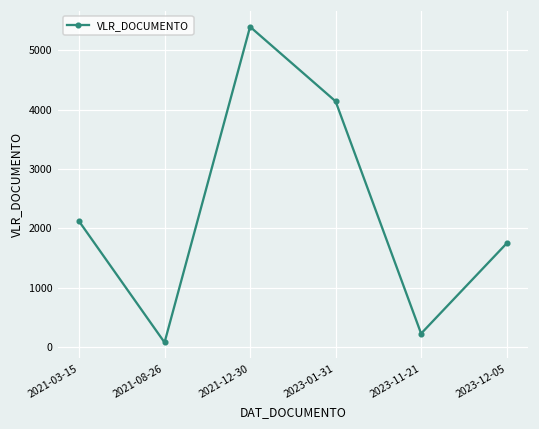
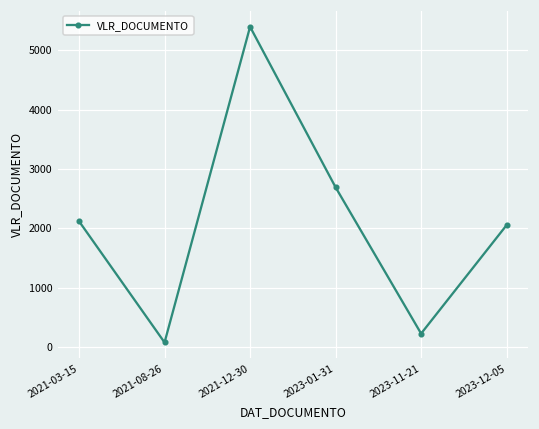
  {
    "2021-03-15": 2100,
    "2021-08-26": 100,
    "2021-12-30": 5400,
-   "2023-01-31": 4100,
+   "2023-01-31": 2700,
    "2023-11-21": 200,
-   "2023-12-05": 1700
+   "2023-12-05": 2100
  }
